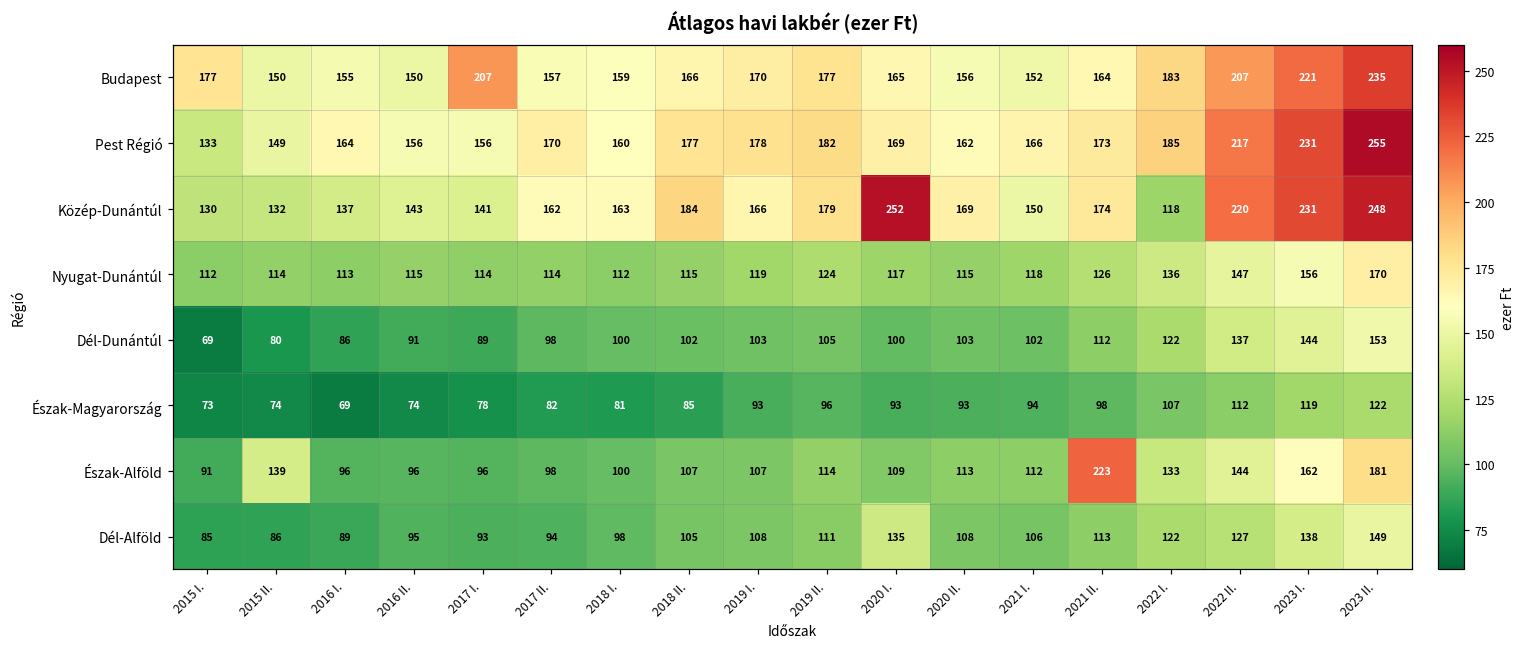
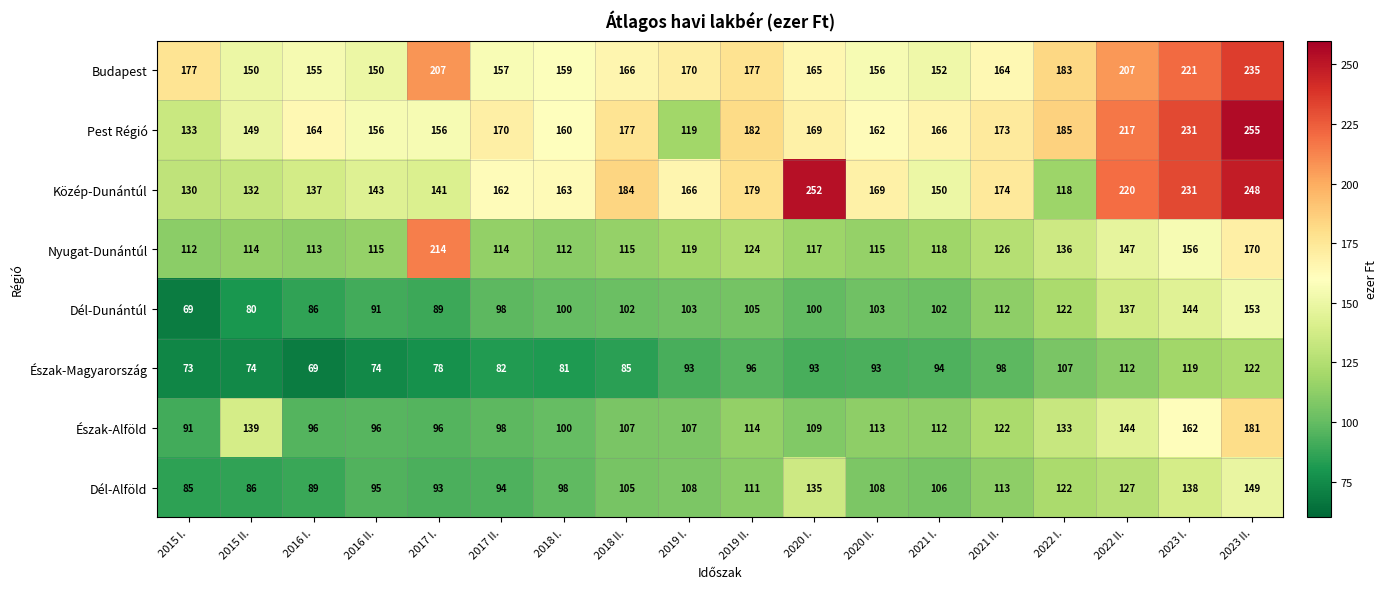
  {
    "Budapest": {
      "2015 I.": 177,
      "2015 II.": 150,
      "2016 I.": 155,
      "2016 II.": 150,
      "2017 I.": 207,
      "2017 II.": 157,
      "2018 I.": 159,
      "2018 II.": 166,
      "2019 I.": 170,
      "2019 II.": 177,
      "2020 I.": 165,
      "2020 II.": 156,
      "2021 I.": 152,
      "2021 II.": 164,
      "2022 I.": 183,
      "2022 II.": 207,
      "2023 I.": 221,
      "2023 II.": 235
    },
    "Pest Régió": {
      "2015 I.": 133,
      "2015 II.": 149,
      "2016 I.": 164,
      "2016 II.": 156,
      "2017 I.": 156,
      "2017 II.": 170,
      "2018 I.": 160,
      "2018 II.": 177,
-     "2019 I.": 178,
+     "2019 I.": 119,
      "2019 II.": 182,
      "2020 I.": 169,
      "2020 II.": 162,
      "2021 I.": 166,
      "2021 II.": 173,
      "2022 I.": 185,
      "2022 II.": 217,
      "2023 I.": 231,
      "2023 II.": 255
    },
    "Közép-Dunántúl": {
      "2015 I.": 130,
      "2015 II.": 132,
      "2016 I.": 137,
      "2016 II.": 143,
      "2017 I.": 141,
      "2017 II.": 162,
      "2018 I.": 163,
      "2018 II.": 184,
      "2019 I.": 166,
      "2019 II.": 179,
      "2020 I.": 252,
      "2020 II.": 169,
      "2021 I.": 150,
      "2021 II.": 174,
      "2022 I.": 118,
      "2022 II.": 220,
      "2023 I.": 231,
      "2023 II.": 248
    },
    "Nyugat-Dunántúl": {
      "2015 I.": 112,
      "2015 II.": 114,
      "2016 I.": 113,
      "2016 II.": 115,
-     "2017 I.": 114,
+     "2017 I.": 214,
      "2017 II.": 114,
      "2018 I.": 112,
      "2018 II.": 115,
      "2019 I.": 119,
      "2019 II.": 124,
      "2020 I.": 117,
      "2020 II.": 115,
      "2021 I.": 118,
      "2021 II.": 126,
      "2022 I.": 136,
      "2022 II.": 147,
      "2023 I.": 156,
      "2023 II.": 170
    },
    "Dél-Dunántúl": {
      "2015 I.": 69,
      "2015 II.": 80,
      "2016 I.": 86,
      "2016 II.": 91,
      "2017 I.": 89,
      "2017 II.": 98,
      "2018 I.": 100,
      "2018 II.": 102,
      "2019 I.": 103,
      "2019 II.": 105,
      "2020 I.": 100,
      "2020 II.": 103,
      "2021 I.": 102,
      "2021 II.": 112,
      "2022 I.": 122,
      "2022 II.": 137,
      "2023 I.": 144,
      "2023 II.": 153
    },
    "Észak-Magyarország": {
      "2015 I.": 73,
      "2015 II.": 74,
      "2016 I.": 69,
      "2016 II.": 74,
      "2017 I.": 78,
      "2017 II.": 82,
      "2018 I.": 81,
      "2018 II.": 85,
      "2019 I.": 93,
      "2019 II.": 96,
      "2020 I.": 93,
      "2020 II.": 93,
      "2021 I.": 94,
      "2021 II.": 98,
      "2022 I.": 107,
      "2022 II.": 112,
      "2023 I.": 119,
      "2023 II.": 122
    },
    "Észak-Alföld": {
      "2015 I.": 91,
      "2015 II.": 139,
      "2016 I.": 96,
      "2016 II.": 96,
      "2017 I.": 96,
      "2017 II.": 98,
      "2018 I.": 100,
      "2018 II.": 107,
      "2019 I.": 107,
      "2019 II.": 114,
      "2020 I.": 109,
      "2020 II.": 113,
      "2021 I.": 112,
-     "2021 II.": 223,
+     "2021 II.": 122,
      "2022 I.": 133,
      "2022 II.": 144,
      "2023 I.": 162,
      "2023 II.": 181
    },
    "Dél-Alföld": {
      "2015 I.": 85,
      "2015 II.": 86,
      "2016 I.": 89,
      "2016 II.": 95,
      "2017 I.": 93,
      "2017 II.": 94,
      "2018 I.": 98,
      "2018 II.": 105,
      "2019 I.": 108,
      "2019 II.": 111,
      "2020 I.": 135,
      "2020 II.": 108,
      "2021 I.": 106,
      "2021 II.": 113,
      "2022 I.": 122,
      "2022 II.": 127,
      "2023 I.": 138,
      "2023 II.": 149
    }
  }
